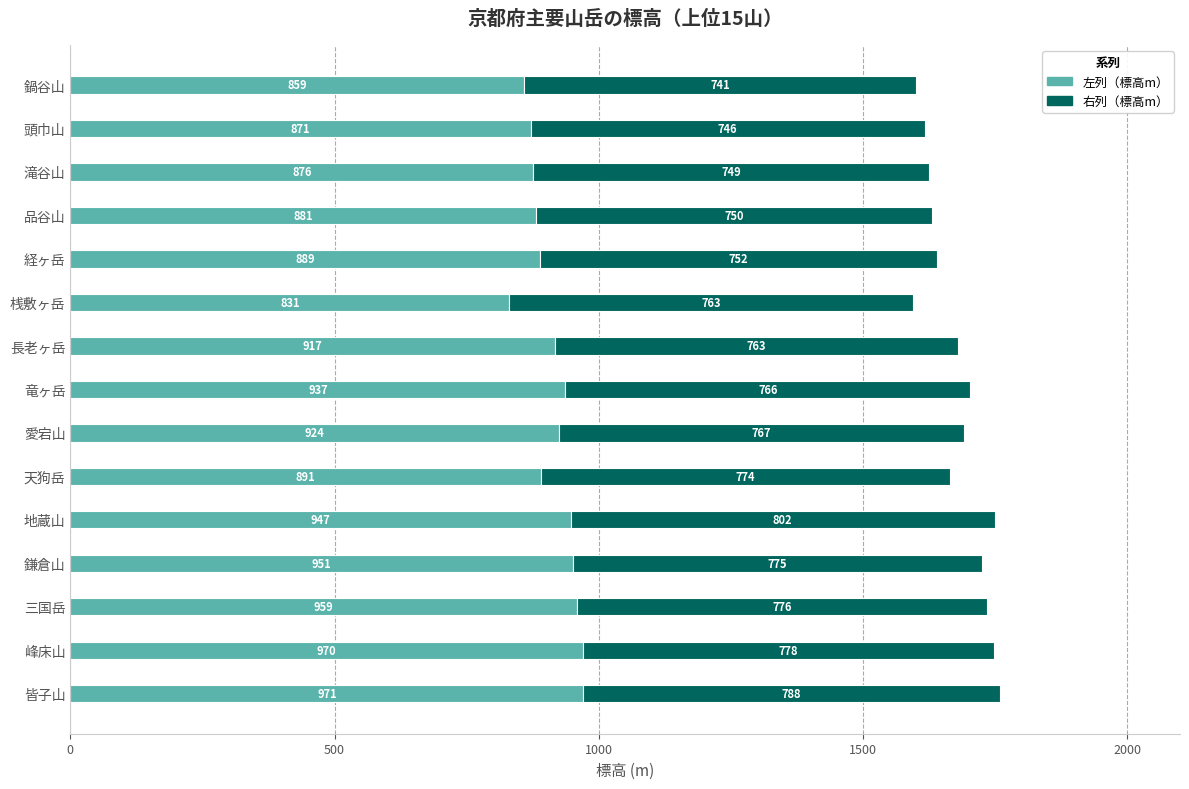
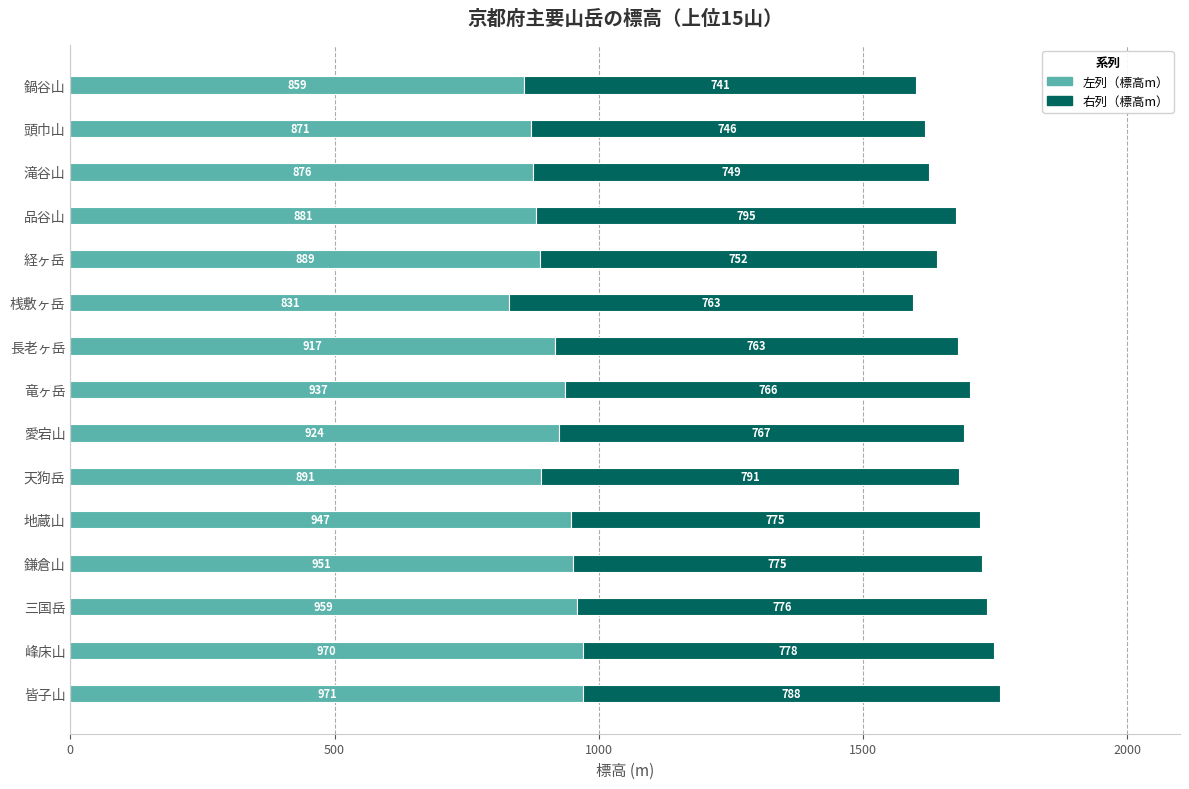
  {
    "左列（標高m）": {
      "鍋谷山": 859,
      "頭巾山": 871,
      "滝谷山": 876,
      "品谷山": 881,
      "経ヶ岳": 889,
      "桟敷ヶ岳": 831,
      "長老ヶ岳": 917,
      "竜ヶ岳": 937,
      "愛宕山": 924,
      "天狗岳": 891,
      "地蔵山": 947,
      "鎌倉山": 951,
      "三国岳": 959,
      "峰床山": 970,
      "皆子山": 971
    },
    "右列（標高m）": {
      "鍋谷山": 741,
      "頭巾山": 746,
      "滝谷山": 749,
-     "品谷山": 750,
+     "品谷山": 795,
      "経ヶ岳": 752,
      "桟敷ヶ岳": 763,
      "長老ヶ岳": 763,
      "竜ヶ岳": 766,
      "愛宕山": 767,
-     "天狗岳": 774,
-     "地蔵山": 802,
+     "天狗岳": 791,
+     "地蔵山": 775,
      "鎌倉山": 775,
      "三国岳": 776,
      "峰床山": 778,
      "皆子山": 788
    }
  }
